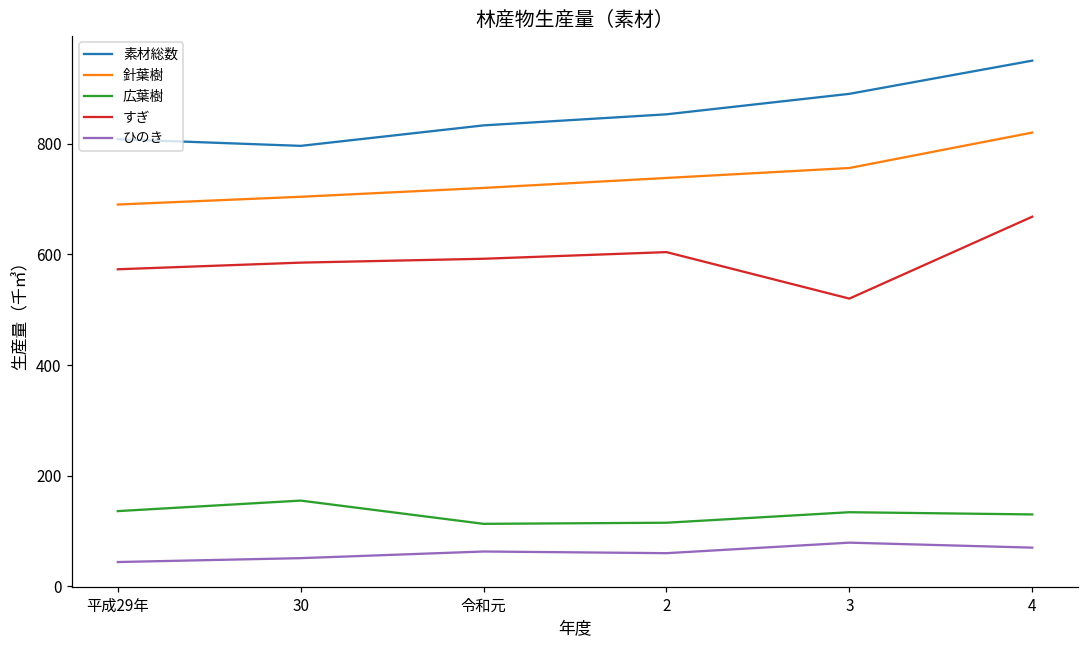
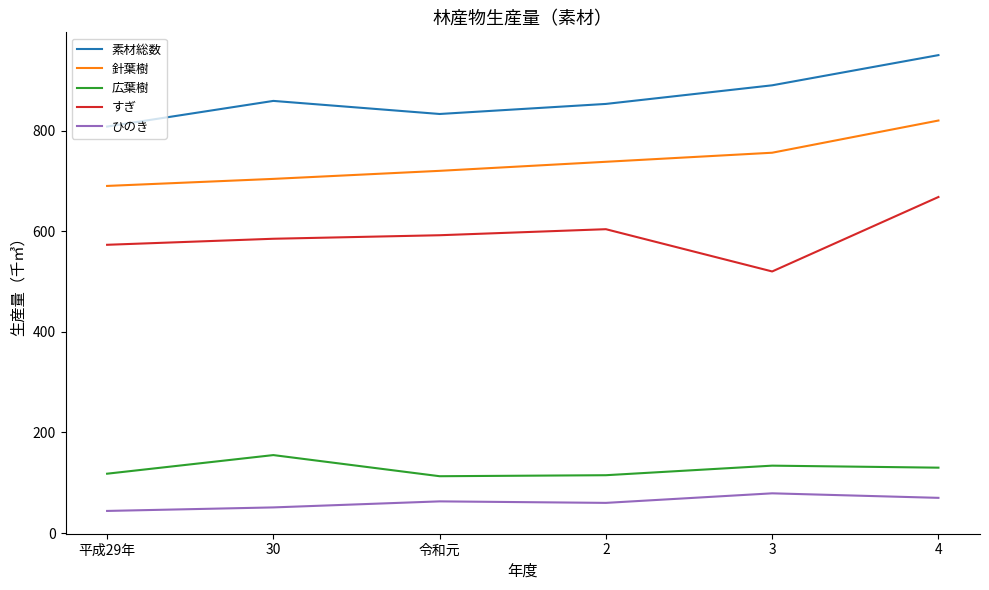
  {
    "素材総数": {
-     "30": 800,
+     "30": 860,
      "令和元": 830,
      "2": 850,
      "3": 890,
      "4": 950
    },
    "針葉樹": {
      "平成29年": 690,
      "30": 700,
      "令和元": 720,
      "2": 740,
      "3": 760,
      "4": 820
    },
    "広葉樹": {
-     "平成29年": 140,
+     "平成29年": 120,
      "30": 160,
      "令和元": 110,
      "2": 120,
      "3": 130,
      "4": 130
    },
    "すぎ": {
      "平成29年": 570,
      "30": 590,
      "令和元": 590,
      "2": 600,
      "3": 520,
      "4": 670
    },
    "ひのき": {
      "平成29年": 40,
      "30": 50,
      "令和元": 60,
      "2": 60,
      "3": 80,
      "4": 70
    }
  }
